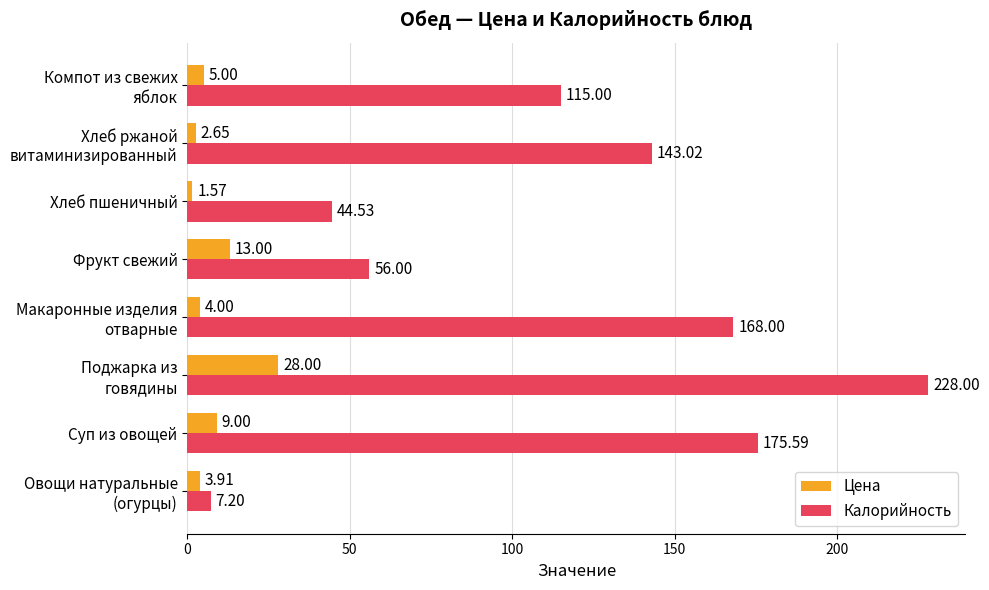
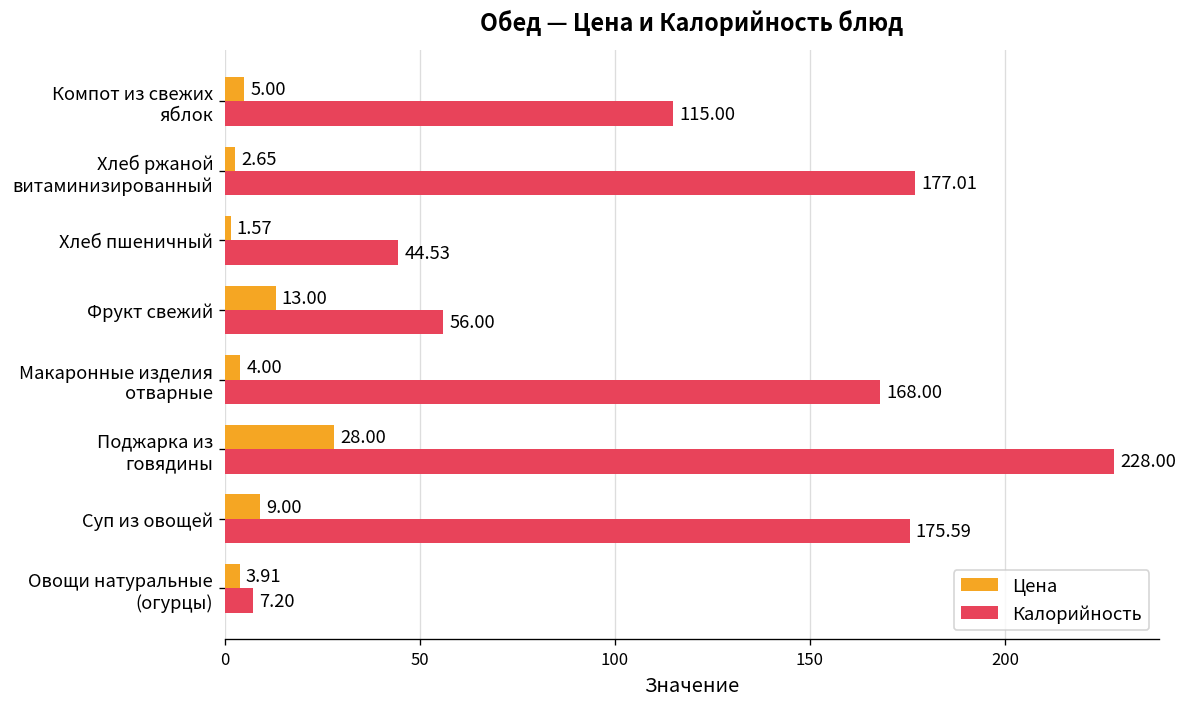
  {
    "Цена": {
      "Компот из свежих яблок": 5.00,
      "Хлеб ржаной витаминизированный": 2.65,
      "Хлеб пшеничный": 1.57,
      "Фрукт свежий": 13.00,
      "Макаронные изделия отварные": 4.00,
      "Поджарка из говядины": 28.00,
      "Суп из овощей": 9.00,
      "Овощи натуральные (огурцы)": 3.91
    },
    "Калорийность": {
      "Компот из свежих яблок": 115.00,
-     "Хлеб ржаной витаминизированный": 143.02,
+     "Хлеб ржаной витаминизированный": 177.01,
      "Хлеб пшеничный": 44.53,
      "Фрукт свежий": 56.00,
      "Макаронные изделия отварные": 168.00,
      "Поджарка из говядины": 228.00,
      "Суп из овощей": 175.59,
      "Овощи натуральные (огурцы)": 7.20
    }
  }
